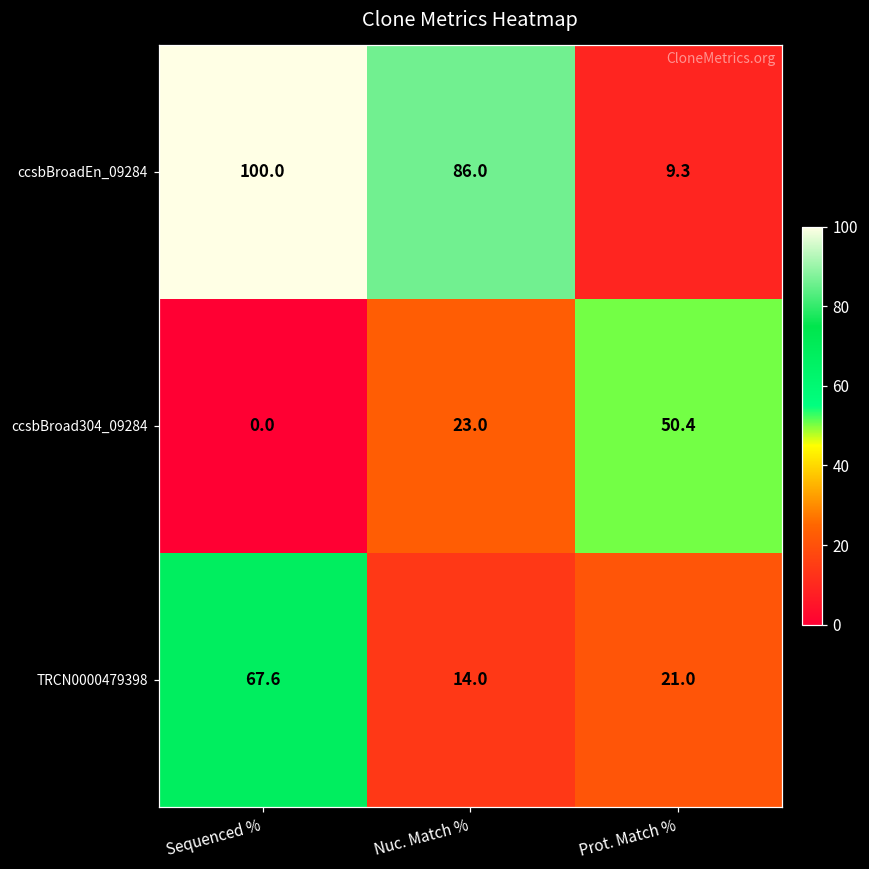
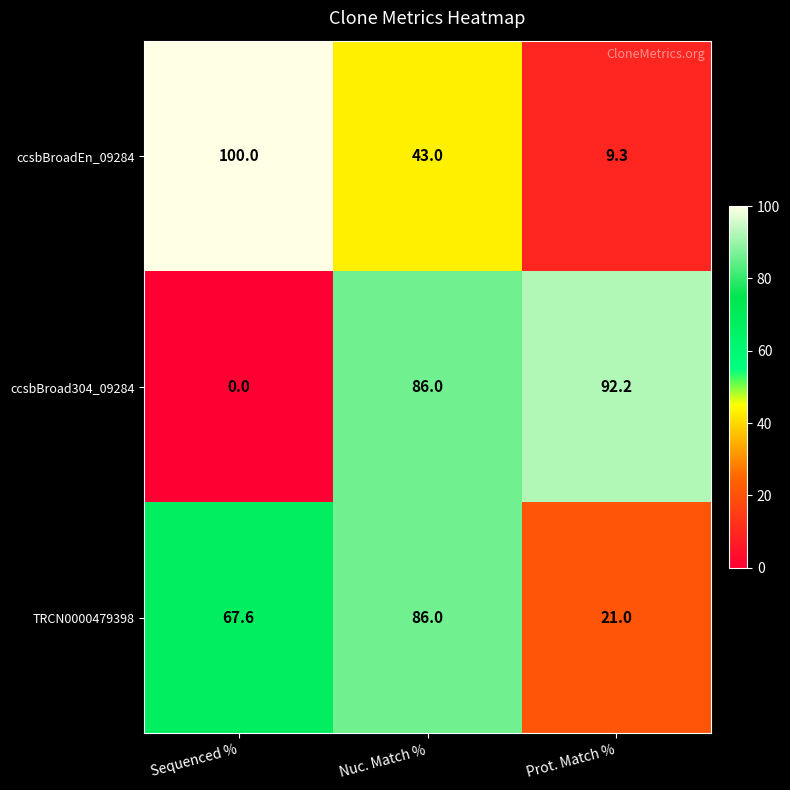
  {
    "ccsbBroadEn_09284": {
      "Sequenced %": 100.0,
-     "Nuc. Match %": 86.0
+     "Nuc. Match %": 43.0
    },
    "ccsbBroad304_09284": {
      "Sequenced %": 0.0,
-     "Nuc. Match %": 23.0,
-     "Prot. Match %": 50.4
+     "Nuc. Match %": 86.0,
+     "Prot. Match %": 92.2
    },
    "TRCN0000479398": {
      "Sequenced %": 67.6,
-     "Nuc. Match %": 14.0,
+     "Nuc. Match %": 86.0,
      "Prot. Match %": 21.0
    }
  }
